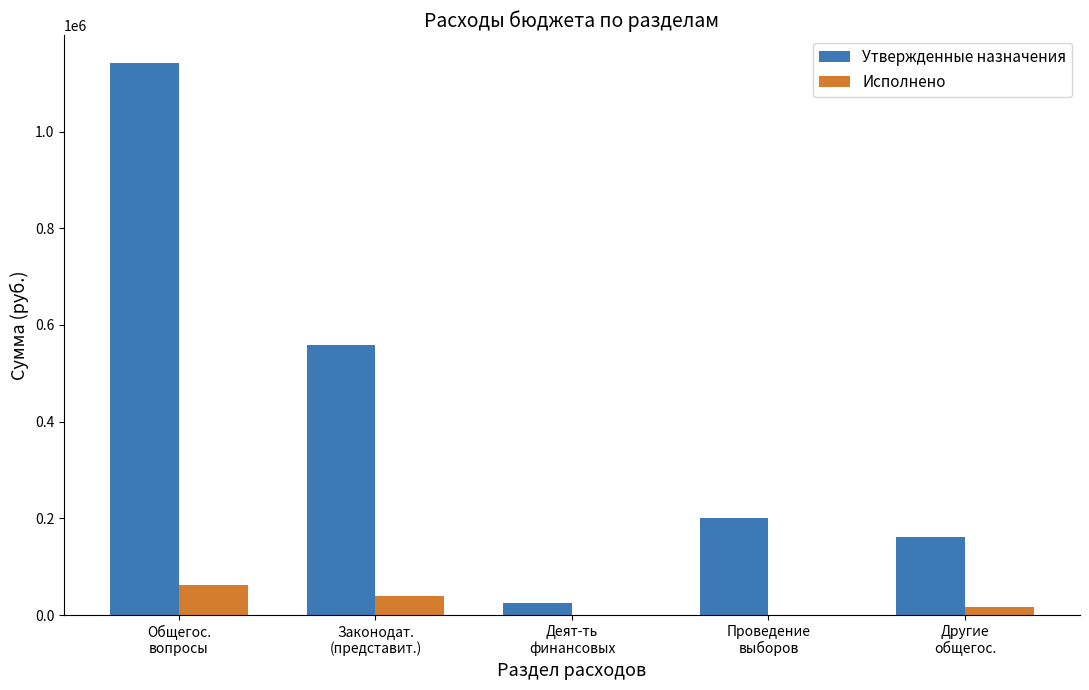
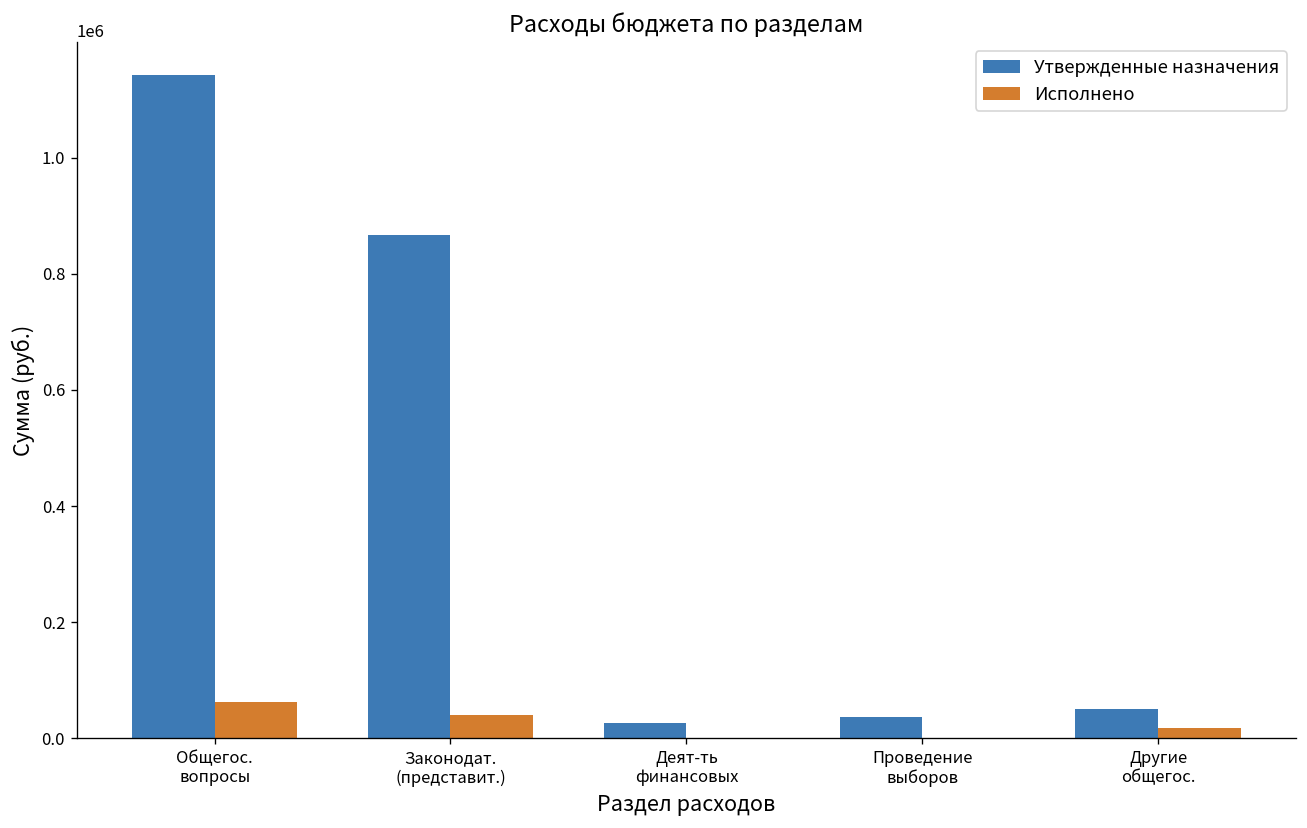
  {
    "Утвержденные назначения": {
      "Общегос. вопросы": 1140000,
-     "Законодат. (представит.)": 560000,
+     "Законодат. (представит.)": 870000,
      "Деят-ть финансовых": 30000,
-     "Проведение выборов": 200000,
-     "Другие общегос.": 160000
+     "Проведение выборов": 40000,
+     "Другие общегос.": 50000
    },
    "Исполнено": {
      "Общегос. вопросы": 60000,
      "Законодат. (представит.)": 40000,
      "Деят-ть финансовых": 0,
      "Проведение выборов": 0,
      "Другие общегос.": 20000
    }
  }
